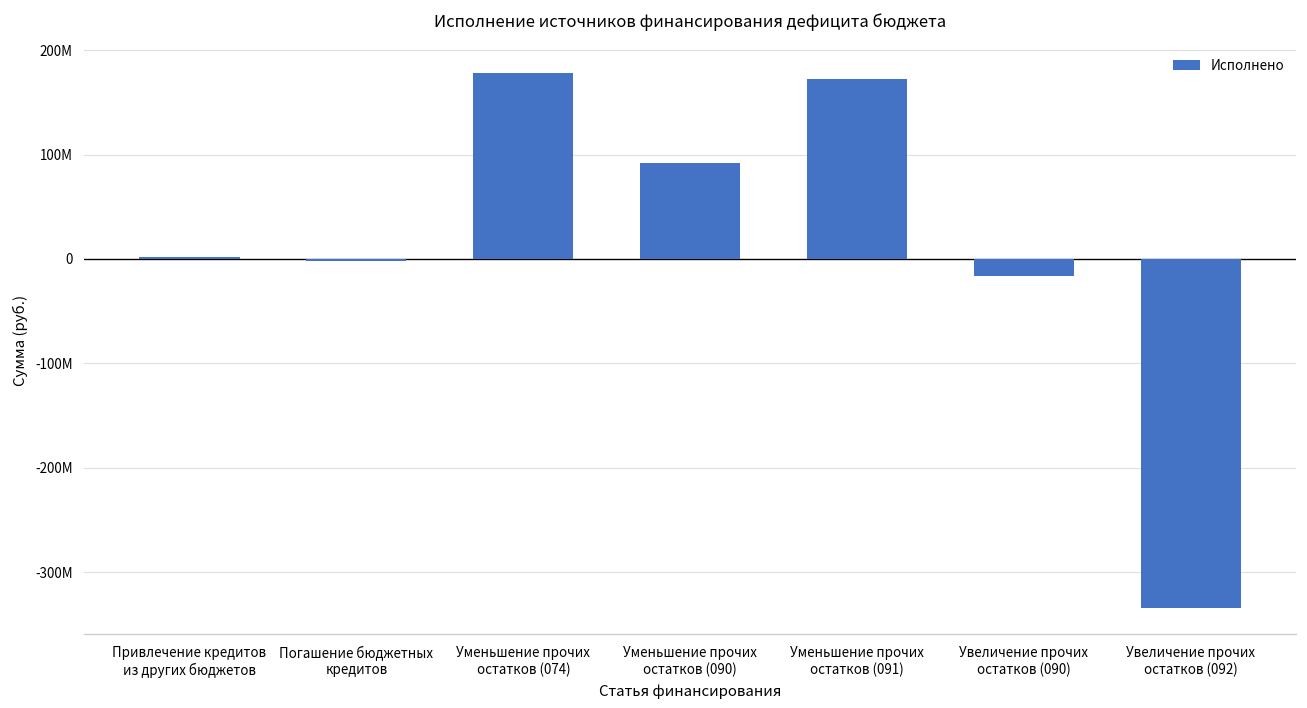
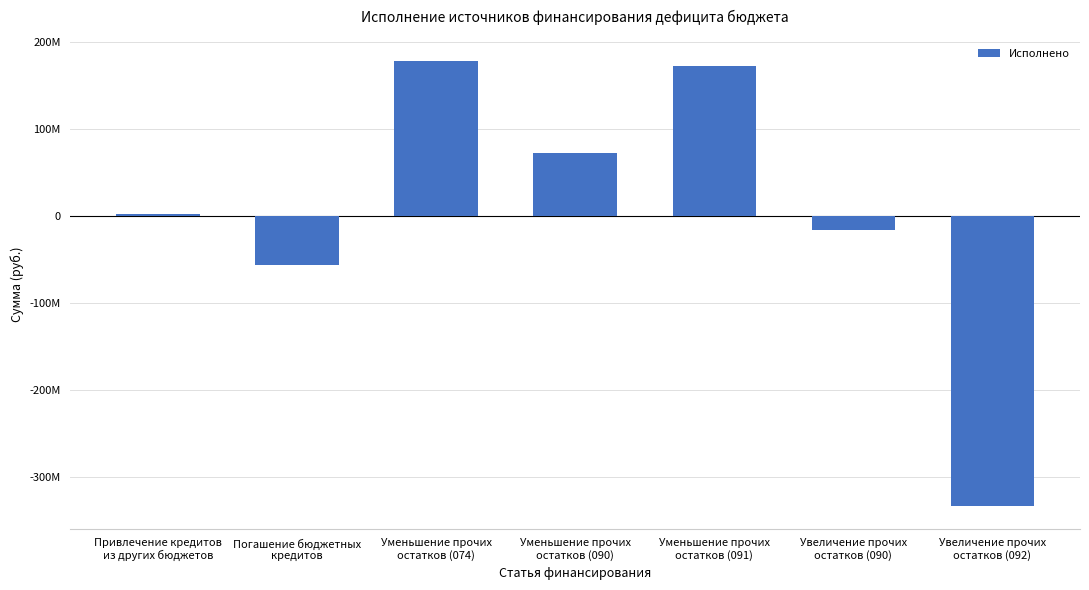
  {
-   "Погашение бюджетных кредитов": 0,
+   "Погашение бюджетных кредитов": -60000000,
    "Уменьшение прочих остатков (074)": 180000000,
-   "Уменьшение прочих остатков (090)": 90000000,
+   "Уменьшение прочих остатков (090)": 70000000,
    "Уменьшение прочих остатков (091)": 170000000,
    "Увеличение прочих остатков (090)": -20000000,
    "Увеличение прочих остатков (092)": -330000000
  }
